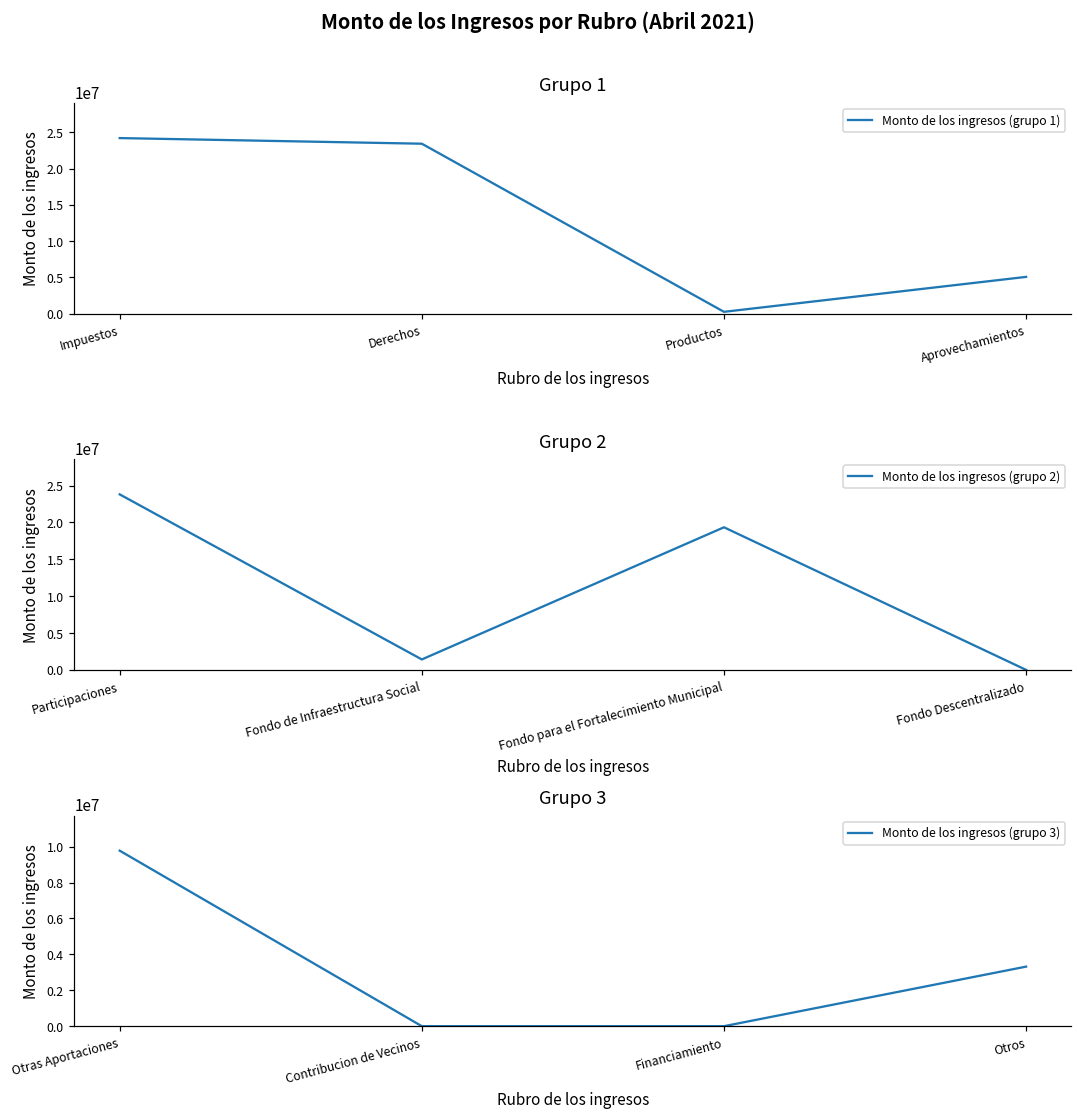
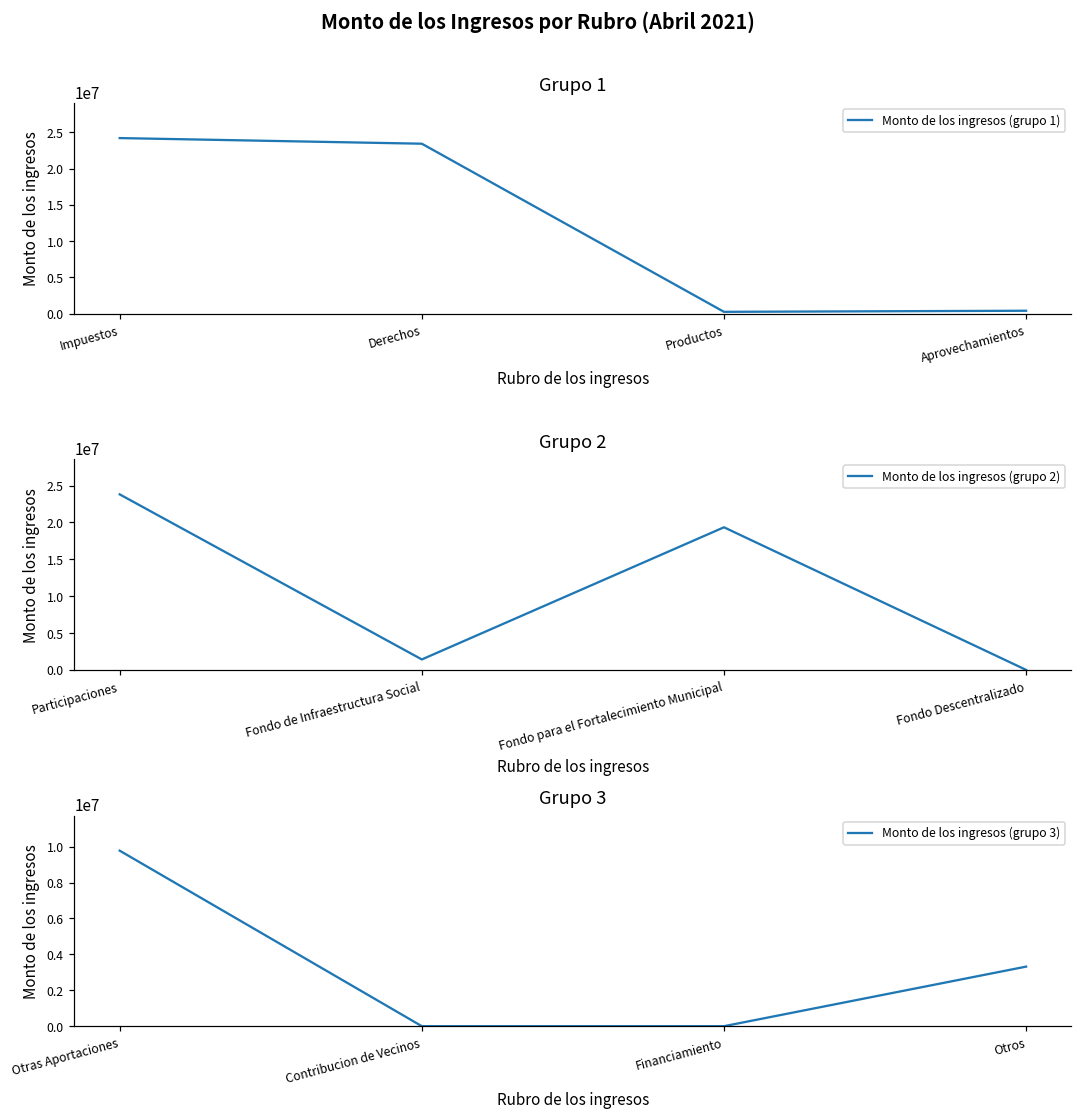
  {
    "Grupo 1": {
      "Impuestos": 24000000,
      "Derechos": 23000000,
      "Productos": 0,
-     "Aprovechamientos": 5000000
+     "Aprovechamientos": 0
    },
    "Grupo 2": {
      "Participaciones": 24000000,
      "Fondo de Infraestructura Social": 1000000,
      "Fondo para el Fortalecimiento Municipal": 19000000,
      "Fondo Descentralizado": 0
    },
    "Grupo 3": {
      "Otras Aportaciones": 9800000,
      "Contribucion de Vecinos": 0,
      "Financiamiento": 0,
      "Otros": 3300000
    }
  }
